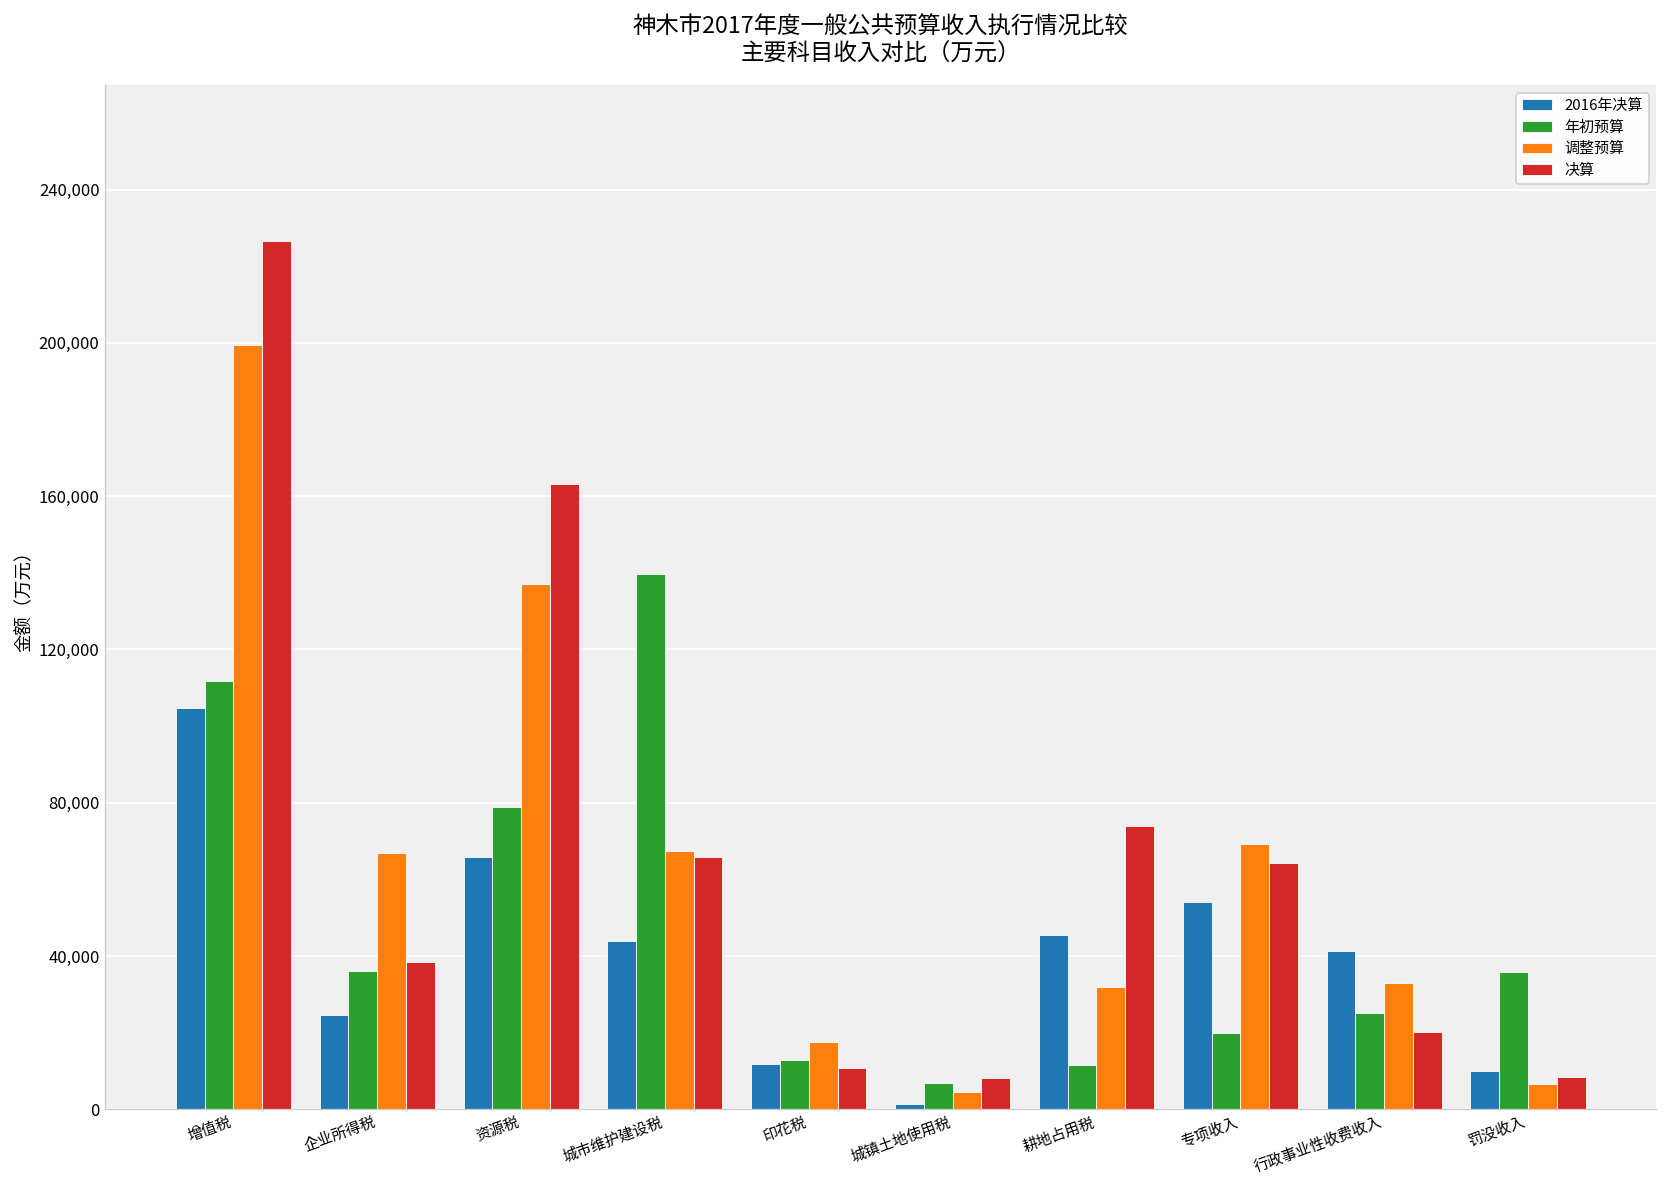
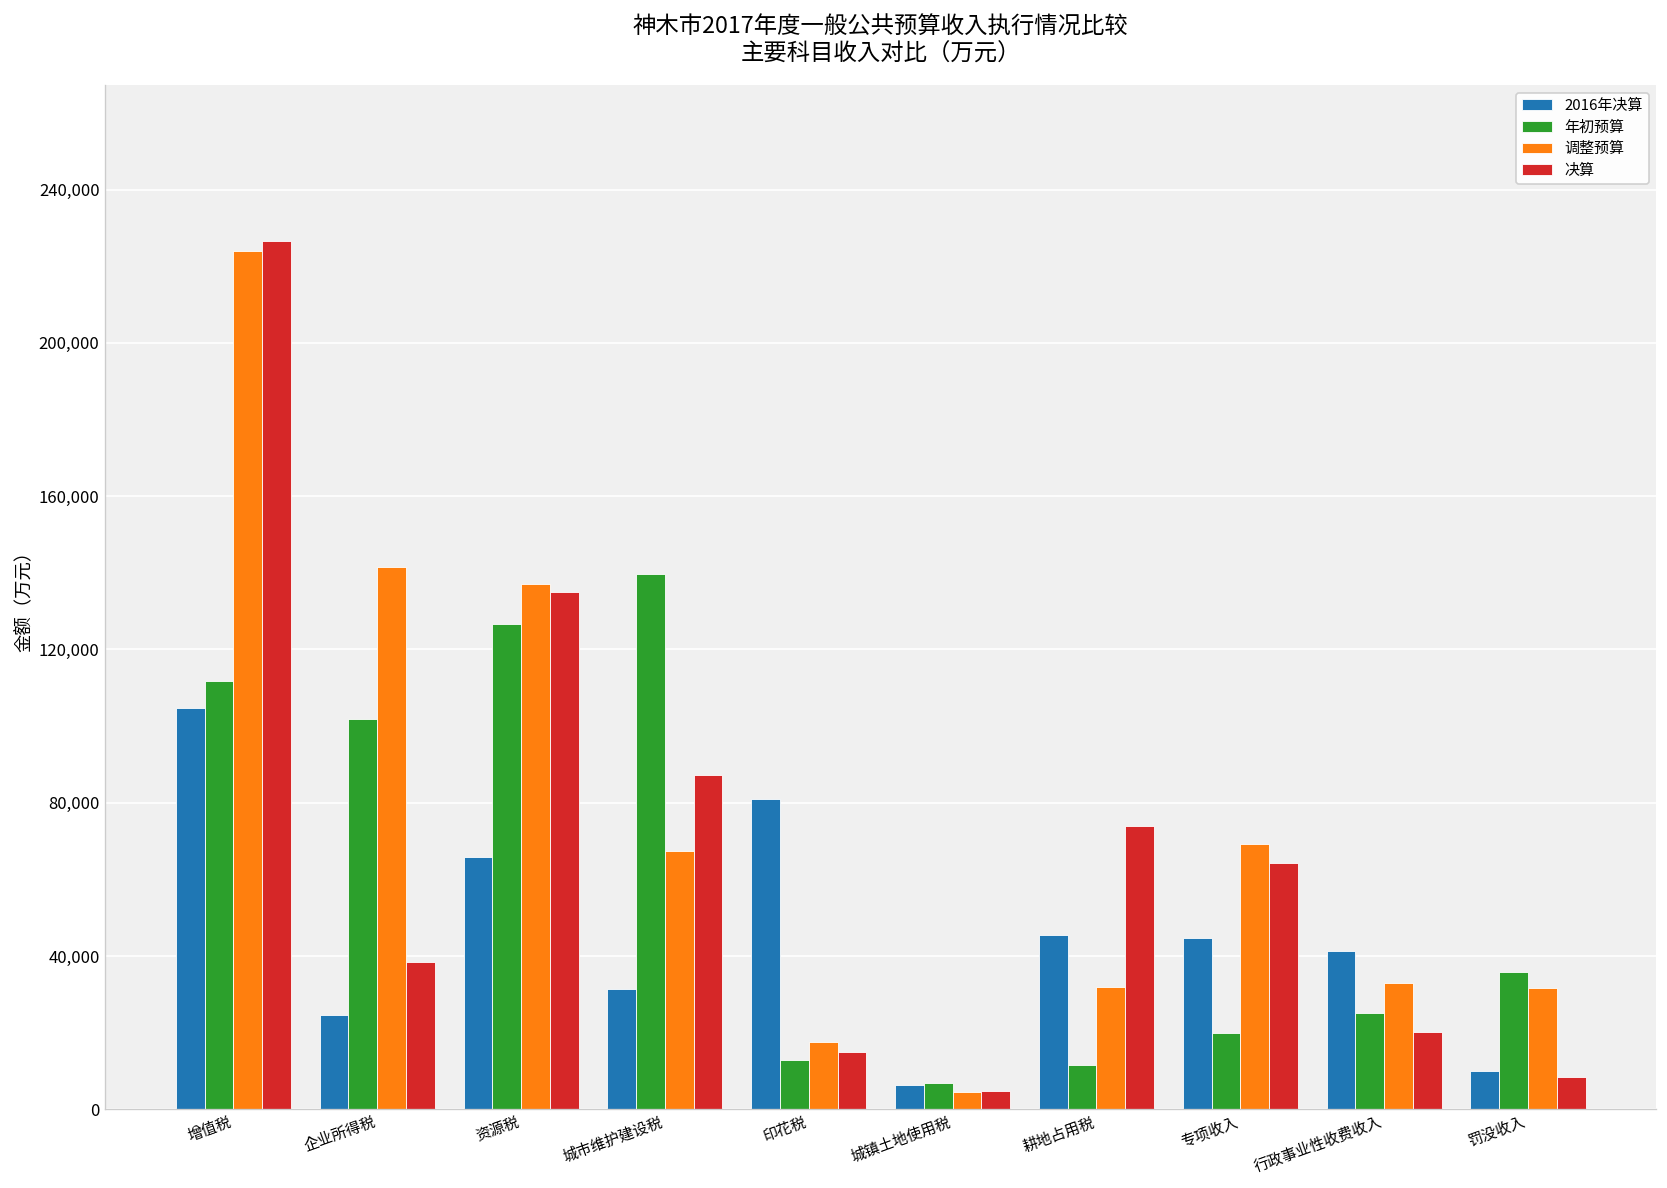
  {
    "2016年决算": {
      "增值税": "105,000",
      "企业所得税": "25,000",
      "资源税": "66,000",
-     "城市维护建设税": "44,000",
-     "印花税": "12,000",
-     "城镇土地使用税": "1,000",
+     "城市维护建设税": "31,000",
+     "印花税": "81,000",
+     "城镇土地使用税": "6,000",
      "耕地占用税": "46,000",
-     "专项收入": "54,000",
+     "专项收入": "45,000",
      "行政事业性收费收入": "41,000",
      "罚没收入": "10,000"
    },
    "年初预算": {
      "增值税": "112,000",
-     "企业所得税": "36,000",
-     "资源税": "79,000",
+     "企业所得税": "102,000",
+     "资源税": "127,000",
      "城市维护建设税": "140,000",
      "印花税": "13,000",
      "城镇土地使用税": "7,000",
      "耕地占用税": "12,000",
      "专项收入": "20,000",
      "行政事业性收费收入": "25,000",
      "罚没收入": "36,000"
    },
    "调整预算": {
-     "增值税": "200,000",
-     "企业所得税": "67,000",
+     "增值税": "224,000",
+     "企业所得税": "142,000",
      "资源税": "137,000",
      "城市维护建设税": "67,000",
      "印花税": "17,000",
      "城镇土地使用税": "5,000",
      "耕地占用税": "32,000",
      "专项收入": "69,000",
      "行政事业性收费收入": "33,000",
-     "罚没收入": "7,000"
+     "罚没收入": "32,000"
    },
    "决算": {
      "增值税": "226,000",
      "企业所得税": "39,000",
-     "资源税": "163,000",
-     "城市维护建设税": "66,000",
-     "印花税": "11,000",
-     "城镇土地使用税": "8,000",
+     "资源税": "135,000",
+     "城市维护建设税": "87,000",
+     "印花税": "15,000",
+     "城镇土地使用税": "5,000",
      "耕地占用税": "74,000",
      "专项收入": "64,000",
      "行政事业性收费收入": "20,000",
      "罚没收入": "9,000"
    }
  }
